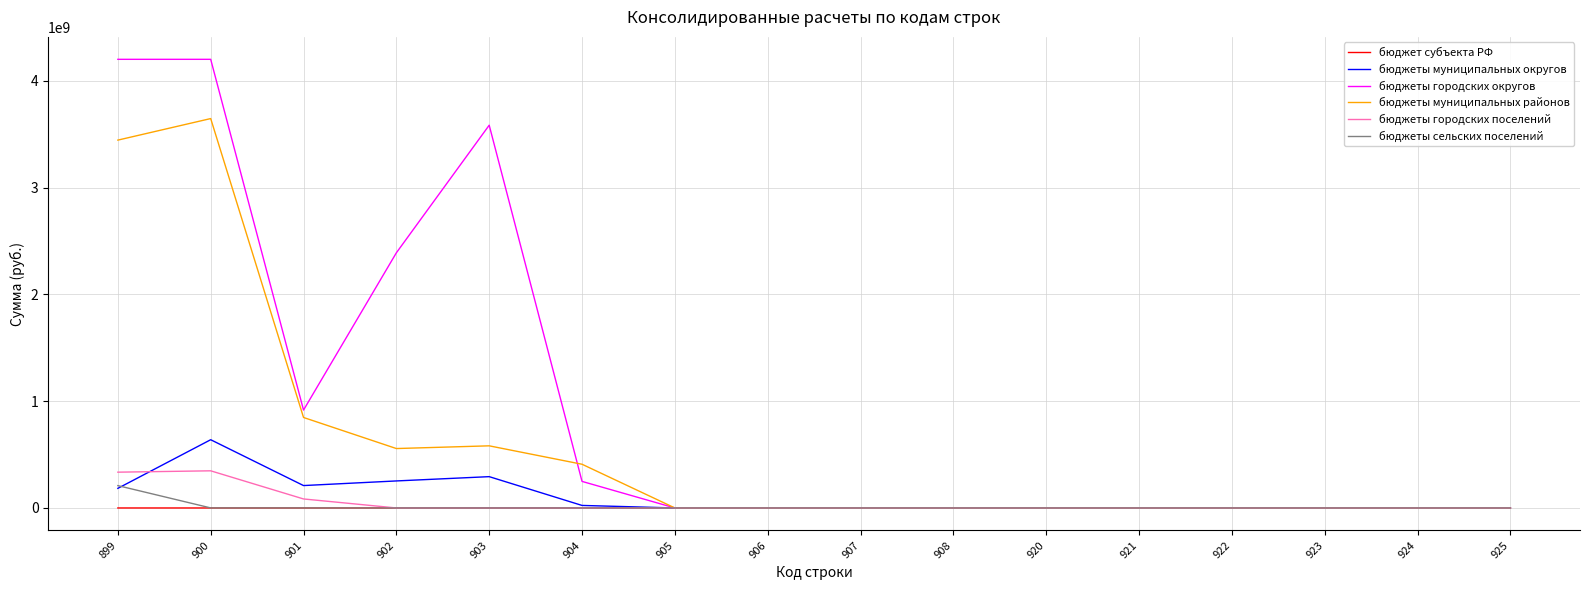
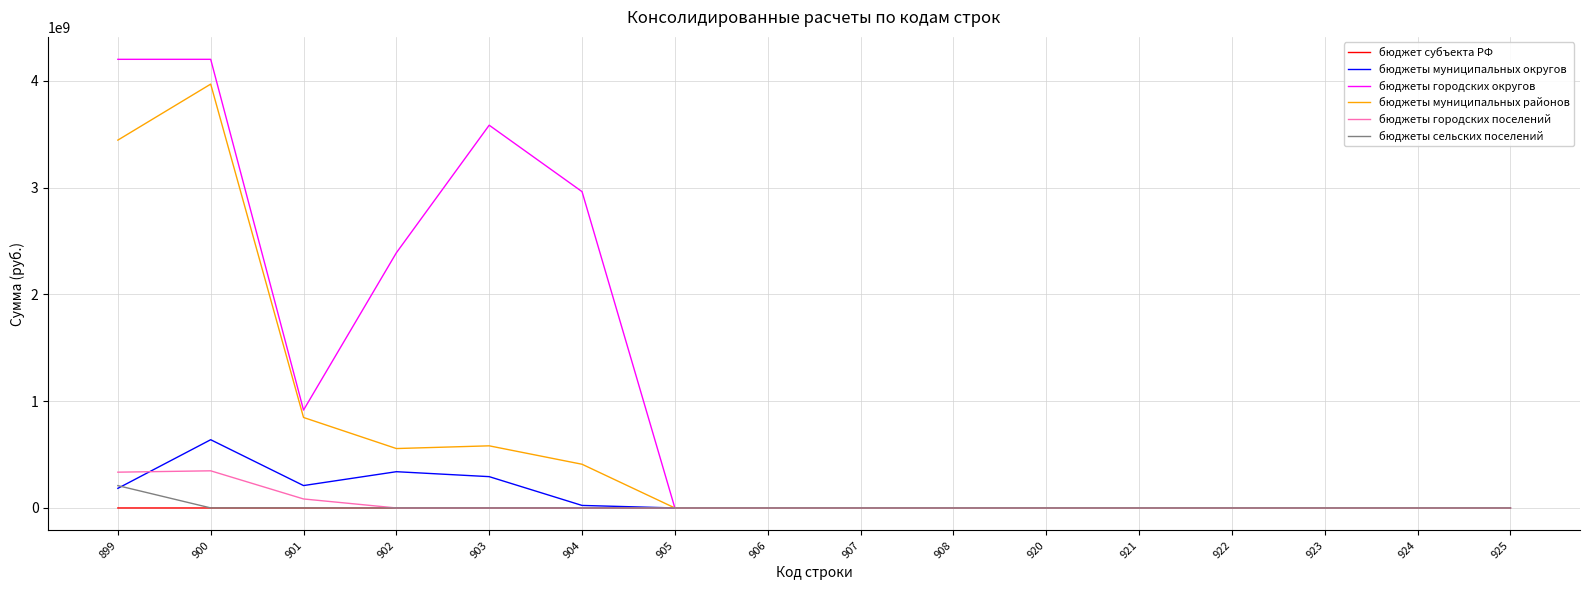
  {
    "бюджет субъекта РФ": {
      "899": 0
    },
    "бюджеты муниципальных округов": {
      "899": 180000000,
      "900": 640000000,
      "901": 210000000,
-     "902": 250000000,
+     "902": 340000000,
      "903": 290000000,
      "904": 20000000
    },
    "бюджеты городских округов": {
      "899": 4200000000,
      "900": 4200000000,
      "901": 920000000,
      "902": 2390000000,
      "903": 3580000000,
-     "904": 250000000
+     "904": 2960000000
    },
    "бюджеты муниципальных районов": {
      "899": 3450000000,
-     "900": 3650000000,
+     "900": 3970000000,
      "901": 850000000,
      "902": 560000000,
      "903": 580000000,
      "904": 410000000
    },
    "бюджеты городских поселений": {
      "899": 340000000,
      "900": 350000000,
      "901": 80000000
    },
    "бюджеты сельских поселений": {
      "899": 210000000
    }
  }
